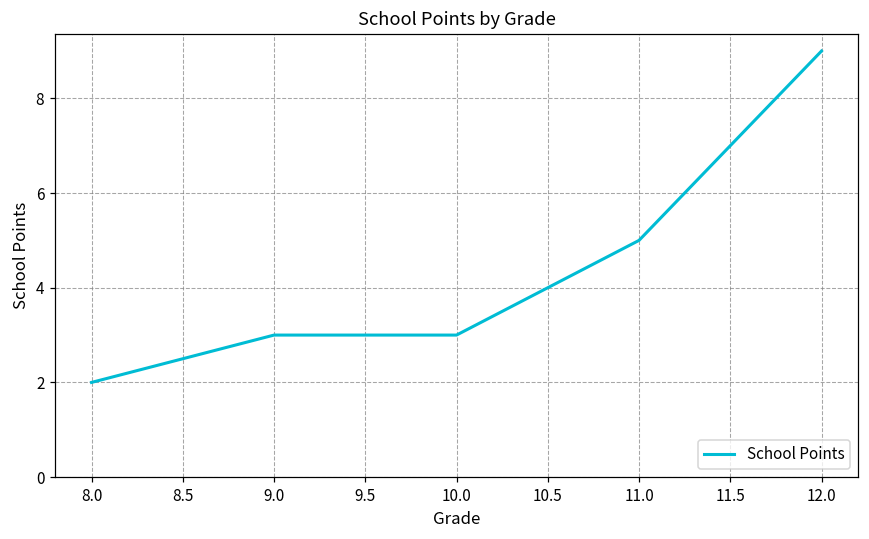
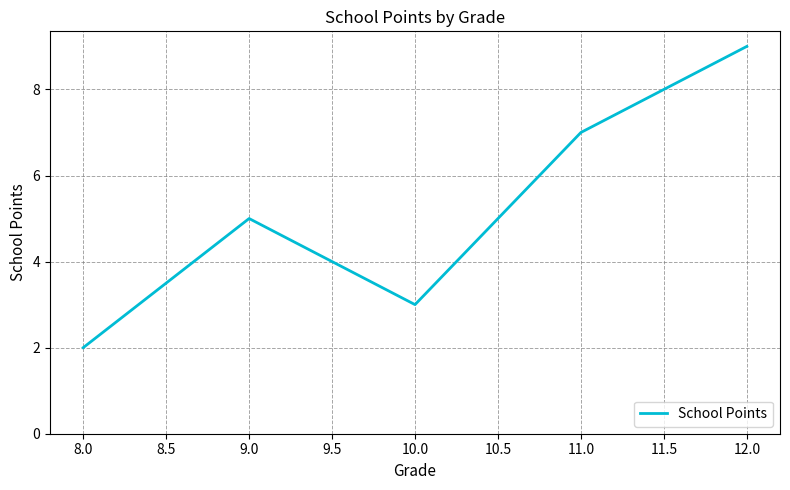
  {
    "8.0": 2,
-   "9.0": 3,
+   "9.0": 5,
    "10.0": 3,
-   "11.0": 5,
+   "11.0": 7,
    "12.0": 9
  }
